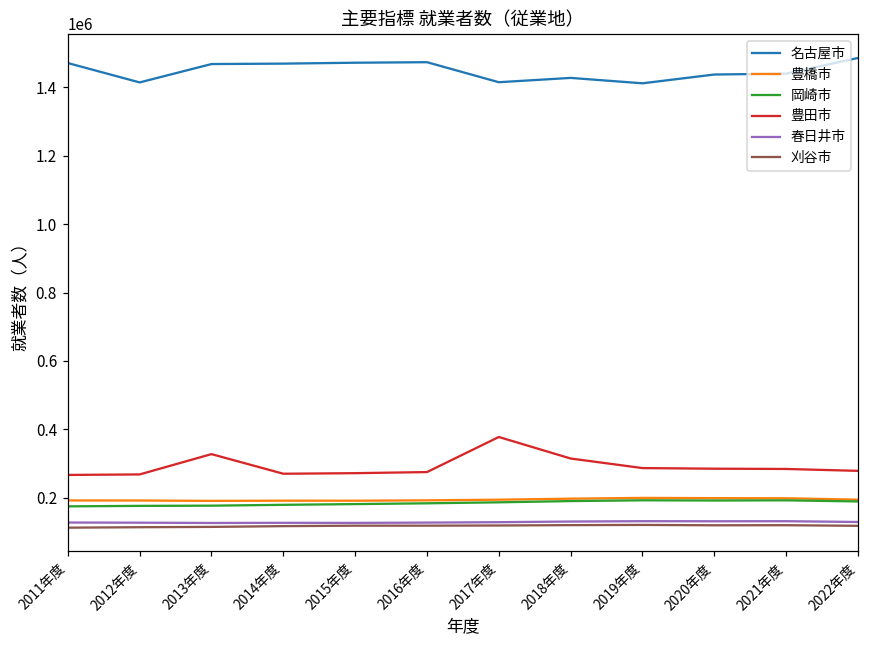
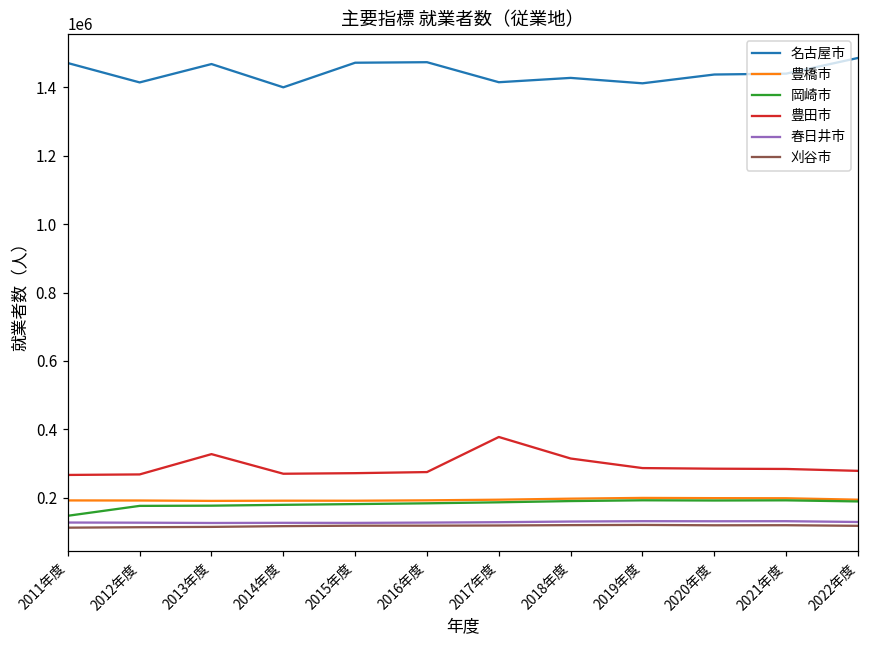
  {
    "名古屋市": {
      "2011年度": 1470000,
      "2012年度": 1410000,
      "2013年度": 1470000,
-     "2014年度": 1470000,
+     "2014年度": 1400000,
      "2015年度": 1470000,
      "2016年度": 1470000,
      "2017年度": 1410000,
      "2018年度": 1430000,
      "2019年度": 1410000,
      "2020年度": 1440000,
      "2022年度": 1490000
    },
    "豊橋市": {
      "2011年度": 190000,
      "2012年度": 190000,
      "2013年度": 190000,
      "2014年度": 190000,
      "2015年度": 190000,
      "2016年度": 190000
    },
    "岡崎市": {
-     "2011年度": 180000,
+     "2011年度": 150000,
      "2012年度": 180000,
      "2013年度": 180000,
      "2014年度": 180000,
      "2015年度": 180000,
      "2016年度": 180000
    },
    "豊田市": {
      "2011年度": 270000,
      "2012年度": 270000,
      "2013年度": 330000,
      "2014年度": 270000,
      "2015年度": 270000,
      "2016年度": 280000,
      "2017年度": 380000,
      "2018年度": 310000,
      "2019年度": 290000,
      "2020年度": 290000,
      "2021年度": 280000,
      "2022年度": 280000
    },
    "春日井市": {
      "2011年度": 130000,
      "2012年度": 130000,
      "2013年度": 130000,
      "2014年度": 130000,
      "2016年度": 130000,
      "2017年度": 130000,
      "2018年度": 130000,
      "2019年度": 130000,
      "2020年度": 130000,
      "2021年度": 130000,
      "2022年度": 130000
    },
    "刈谷市": {
      "2011年度": 110000,
      "2012年度": 110000,
      "2013年度": 120000,
      "2014年度": 120000,
      "2016年度": 120000,
      "2017年度": 120000,
      "2018年度": 120000,
      "2019年度": 120000,
      "2020年度": 120000,
      "2021年度": 120000,
      "2022年度": 120000
    }
  }
